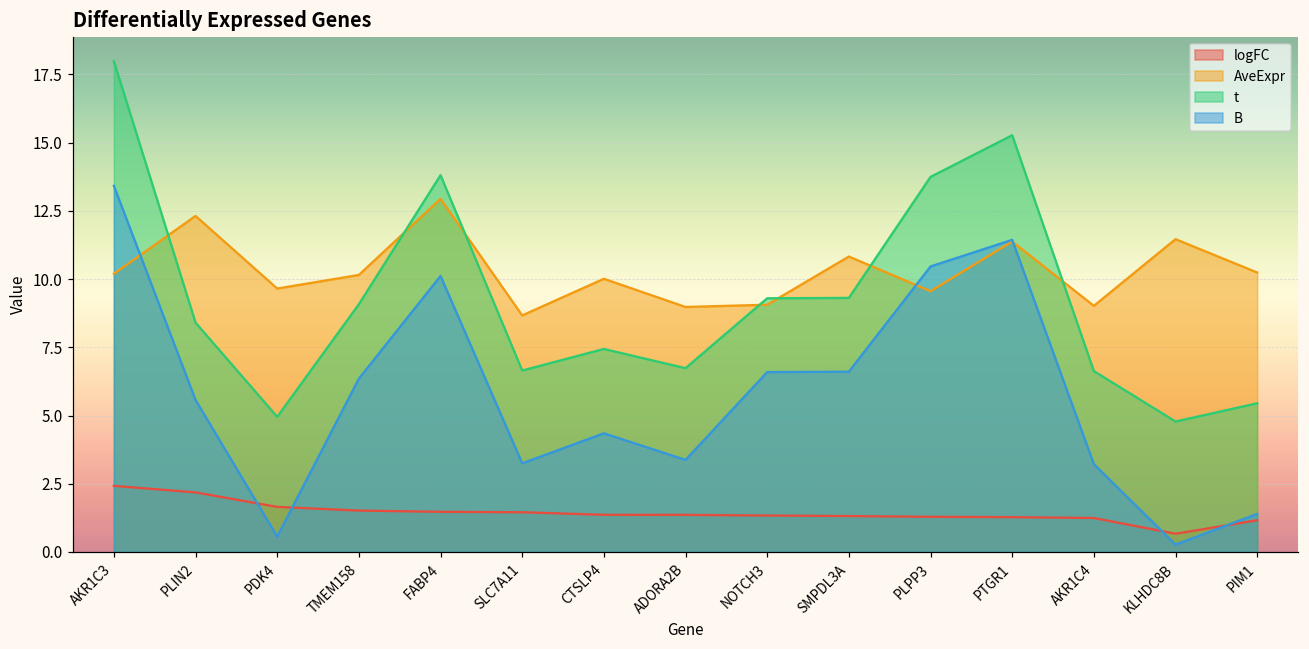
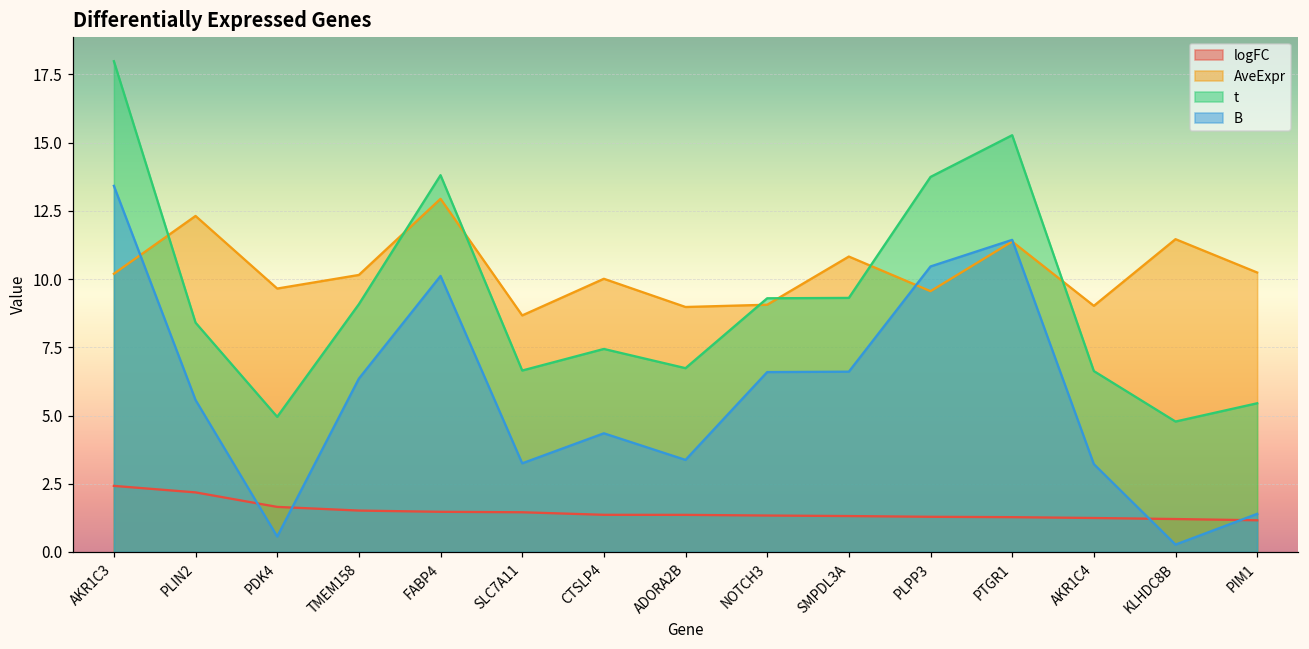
  {
    "logFC": {
      "AKR1C3": 2.4,
      "PLIN2": 2.2,
      "PDK4": 1.7,
      "TMEM158": 1.5,
      "FABP4": 1.5,
      "SLC7A11": 1.5,
      "CTSLP4": 1.4,
      "ADORA2B": 1.4,
      "NOTCH3": 1.3,
      "SMPDL3A": 1.3,
      "PLPP3": 1.3,
      "PTGR1": 1.3,
      "AKR1C4": 1.2,
-     "KLHDC8B": 0.7,
+     "KLHDC8B": 1.2,
      "PIM1": 1.2
    },
    "AveExpr": {
      "AKR1C3": 10.2,
      "PLIN2": 12.3,
      "PDK4": 9.7,
      "TMEM158": 10.2,
      "FABP4": 12.9,
      "SLC7A11": 8.7,
      "CTSLP4": 10.0,
      "ADORA2B": 9.0,
      "NOTCH3": 9.1,
      "SMPDL3A": 10.8,
      "PLPP3": 9.6,
      "AKR1C4": 9.0,
      "KLHDC8B": 11.5,
      "PIM1": 10.2
    },
    "t": {
      "AKR1C3": 18.0,
      "PLIN2": 8.4,
      "PDK4": 5.0,
      "TMEM158": 9.1,
      "FABP4": 13.8,
      "SLC7A11": 6.6,
      "CTSLP4": 7.4,
      "ADORA2B": 6.7,
      "NOTCH3": 9.3,
      "SMPDL3A": 9.3,
      "PLPP3": 13.7,
      "PTGR1": 15.3,
      "AKR1C4": 6.6,
      "KLHDC8B": 4.8,
      "PIM1": 5.4
    },
    "B": {
      "AKR1C3": 13.4,
      "PLIN2": 5.6,
      "PDK4": 0.6,
      "TMEM158": 6.4,
      "FABP4": 10.1,
      "SLC7A11": 3.2,
      "CTSLP4": 4.3,
      "ADORA2B": 3.4,
      "NOTCH3": 6.6,
      "SMPDL3A": 6.6,
      "PLPP3": 10.5,
      "AKR1C4": 3.2,
      "KLHDC8B": 0.3,
      "PIM1": 1.4
    }
  }
